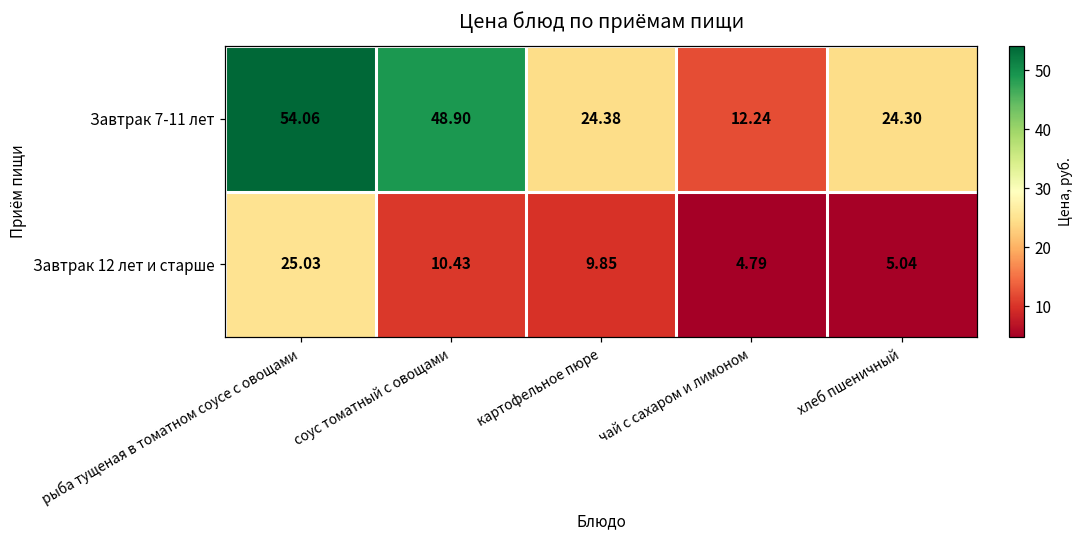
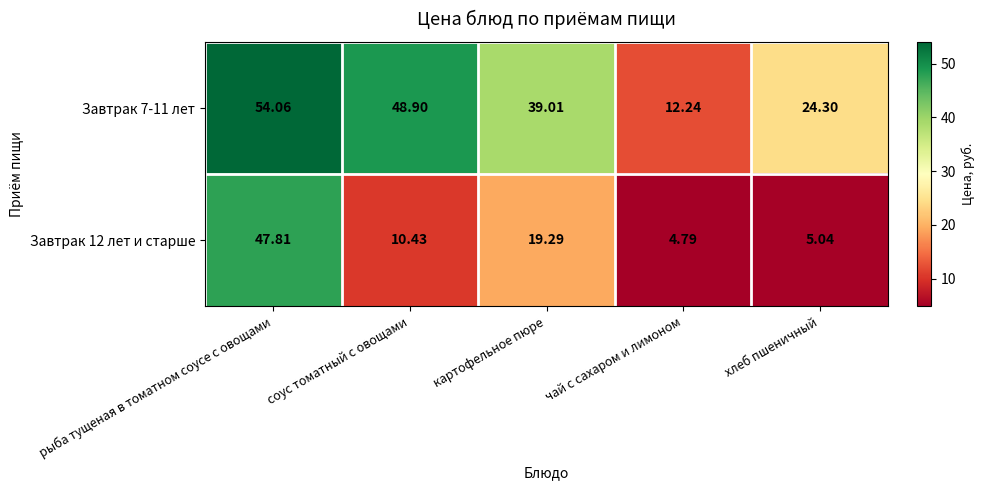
  {
    "Завтрак 7-11 лет": {
      "рыба тущеная в томатном соусе с овощами": 54.06,
      "соус томатный с овощами": 48.90,
-     "картофельное пюре": 24.38,
+     "картофельное пюре": 39.01,
      "чай с сахаром и лимоном": 12.24,
      "хлеб пшеничный": 24.30
    },
    "Завтрак 12 лет и старше": {
-     "рыба тущеная в томатном соусе с овощами": 25.03,
+     "рыба тущеная в томатном соусе с овощами": 47.81,
      "соус томатный с овощами": 10.43,
-     "картофельное пюре": 9.85,
+     "картофельное пюре": 19.29,
      "чай с сахаром и лимоном": 4.79,
      "хлеб пшеничный": 5.04
    }
  }
